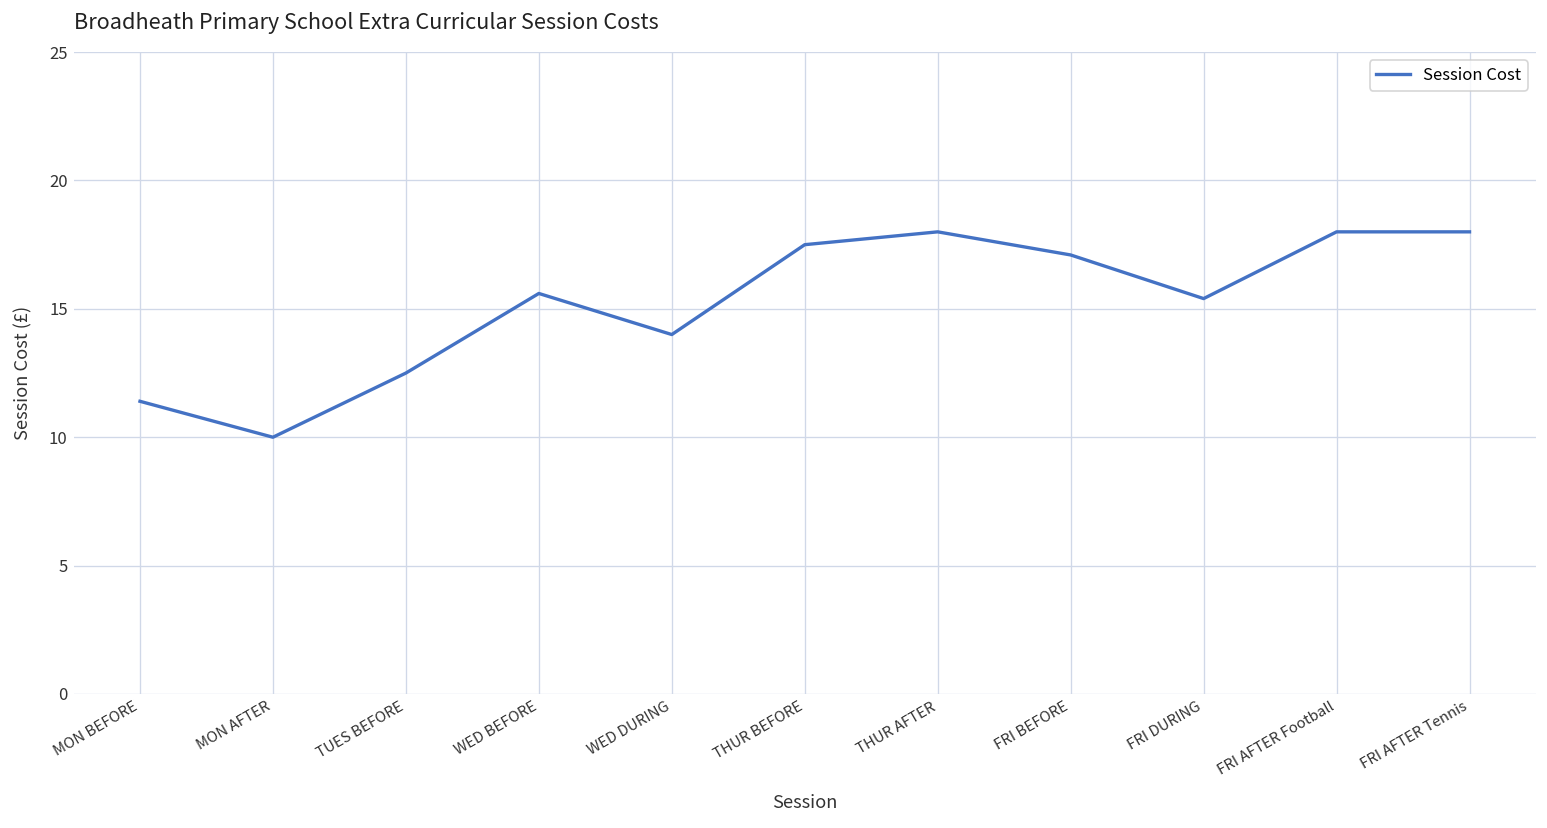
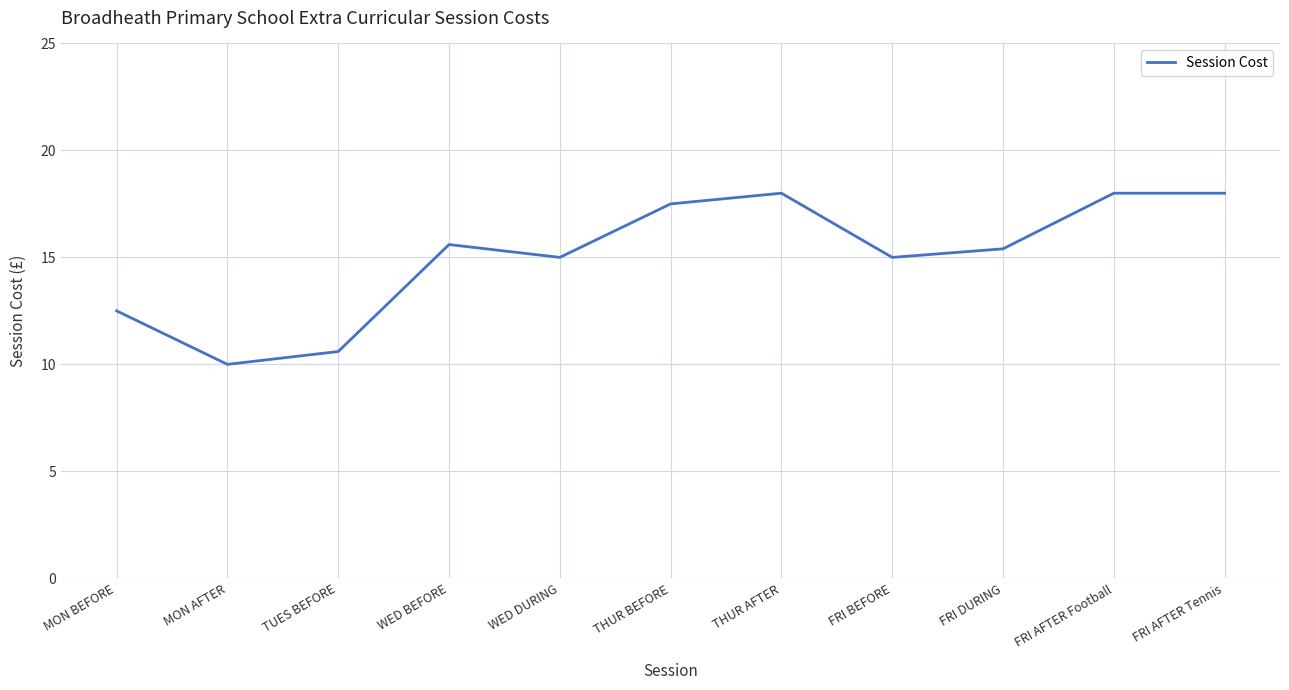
  {
-   "MON BEFORE": 11.4,
+   "MON BEFORE": 12.5,
    "MON AFTER": 10.0,
-   "TUES BEFORE": 12.5,
+   "TUES BEFORE": 10.6,
    "WED BEFORE": 15.6,
-   "WED DURING": 14,
+   "WED DURING": 15,
    "THUR BEFORE": 17.5,
    "THUR AFTER": 18.0,
-   "FRI BEFORE": 17.1,
+   "FRI BEFORE": 15.0,
    "FRI DURING": 15.4,
    "FRI AFTER Football": 18.0,
    "FRI AFTER Tennis": 18.0
  }
